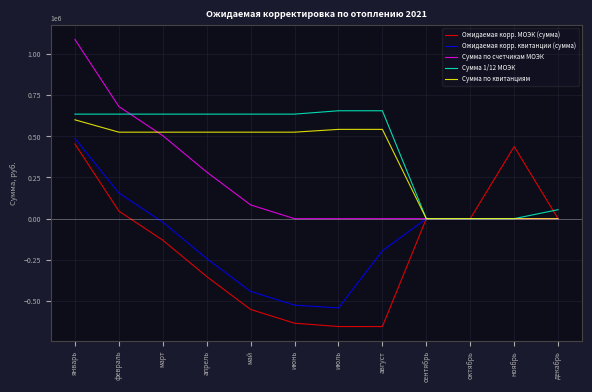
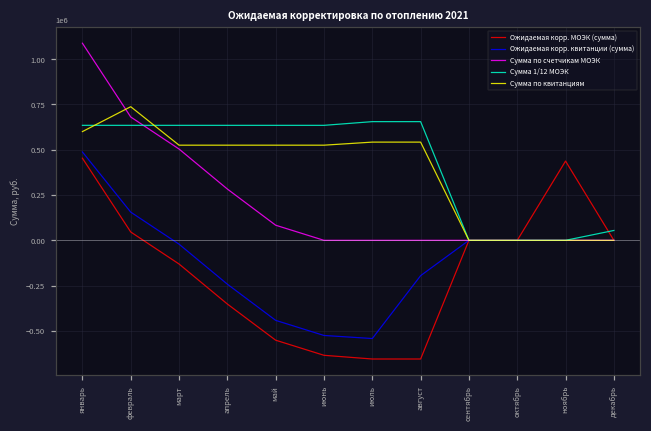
  {
    "Ожидаемая корр. МОЭК (сумма)": {
      "январь": 450000,
      "февраль": 50000,
      "март": -130000,
      "апрель": -350000,
      "май": -550000,
      "июнь": -630000,
      "июль": -650000,
      "август": -650000,
      "ноябрь": 440000
    },
    "Ожидаемая корр. квитанции (сумма)": {
      "январь": 490000,
      "февраль": 160000,
      "март": -20000,
      "апрель": -240000,
      "май": -440000,
      "июнь": -520000,
      "июль": -540000,
      "август": -200000
    },
    "Сумма по счетчикам МОЭК": {
      "январь": 1090000,
      "февраль": 680000,
      "март": 500000,
      "апрель": 280000,
      "май": 80000,
      "июнь": 0,
      "июль": 0,
      "август": 0
    },
    "Сумма 1/12 МОЭК": {
      "январь": 630000,
      "февраль": 630000,
      "март": 630000,
      "апрель": 630000,
      "май": 630000,
      "июнь": 630000,
      "июль": 650000,
      "август": 650000,
      "декабрь": 50000
    },
    "Сумма по квитанциям": {
      "январь": 600000,
-     "февраль": 520000,
+     "февраль": 740000,
      "март": 520000,
      "апрель": 520000,
      "май": 520000,
      "июнь": 520000,
      "июль": 540000,
      "август": 540000
    }
  }
